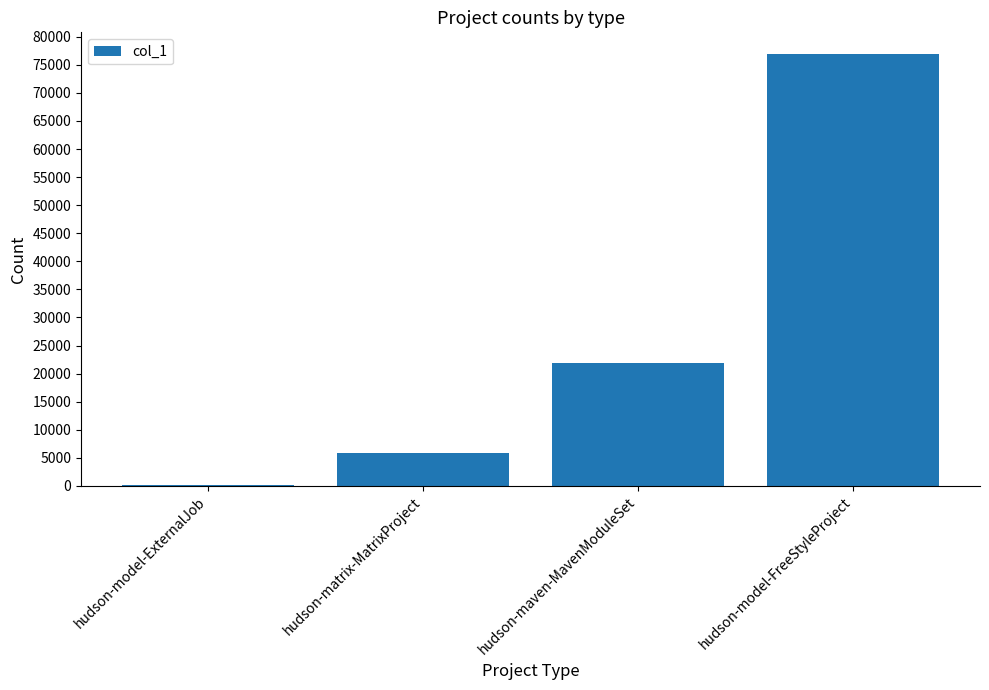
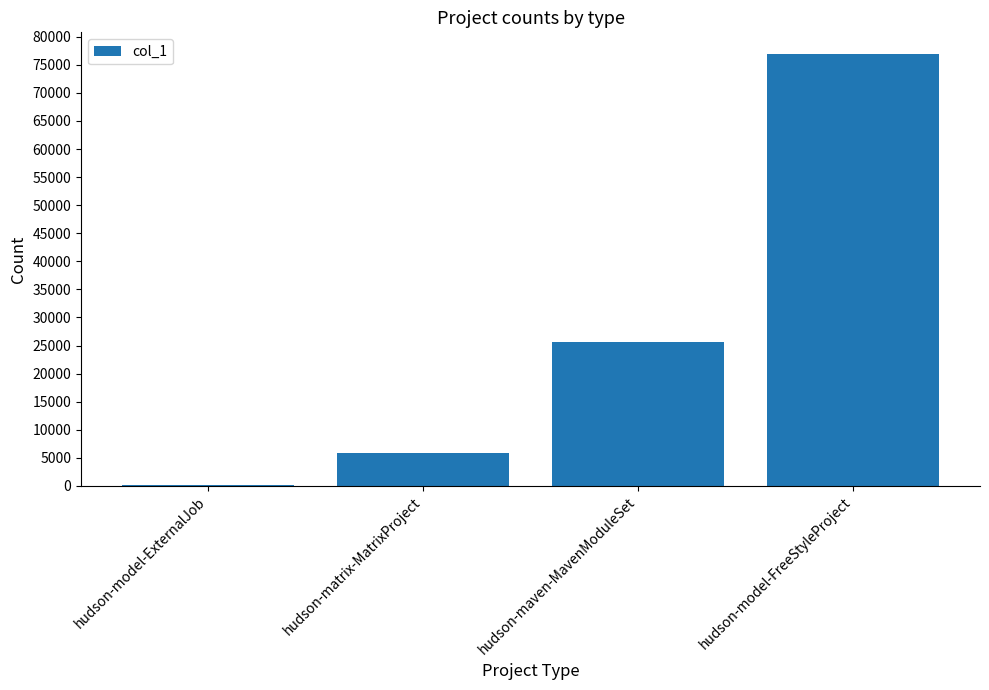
  {
    "hudson-matrix-MatrixProject": 6000,
-   "hudson-maven-MavenModuleSet": 22000,
+   "hudson-maven-MavenModuleSet": 26000,
    "hudson-model-FreeStyleProject": 77000
  }
